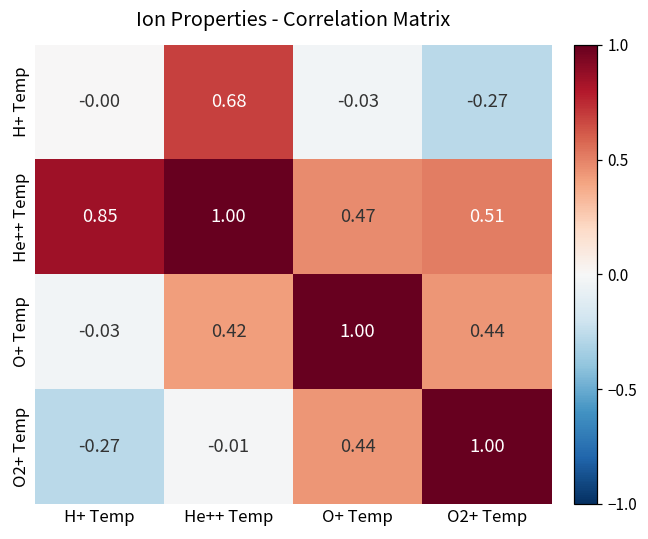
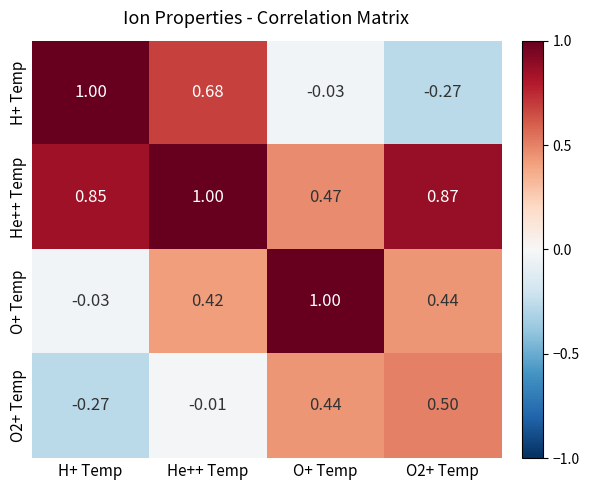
  {
    "H+ Temp": {
-     "H+ Temp": -0.00,
+     "H+ Temp": 1.00,
      "He++ Temp": 0.68,
      "O+ Temp": -0.03,
      "O2+ Temp": -0.27
    },
    "He++ Temp": {
      "H+ Temp": 0.85,
      "He++ Temp": 1.00,
      "O+ Temp": 0.47,
-     "O2+ Temp": 0.51
+     "O2+ Temp": 0.87
    },
    "O+ Temp": {
      "H+ Temp": -0.03,
      "He++ Temp": 0.42,
      "O+ Temp": 1.00,
      "O2+ Temp": 0.44
    },
    "O2+ Temp": {
      "H+ Temp": -0.27,
      "He++ Temp": -0.01,
      "O+ Temp": 0.44,
-     "O2+ Temp": 1.00
+     "O2+ Temp": 0.50
    }
  }
